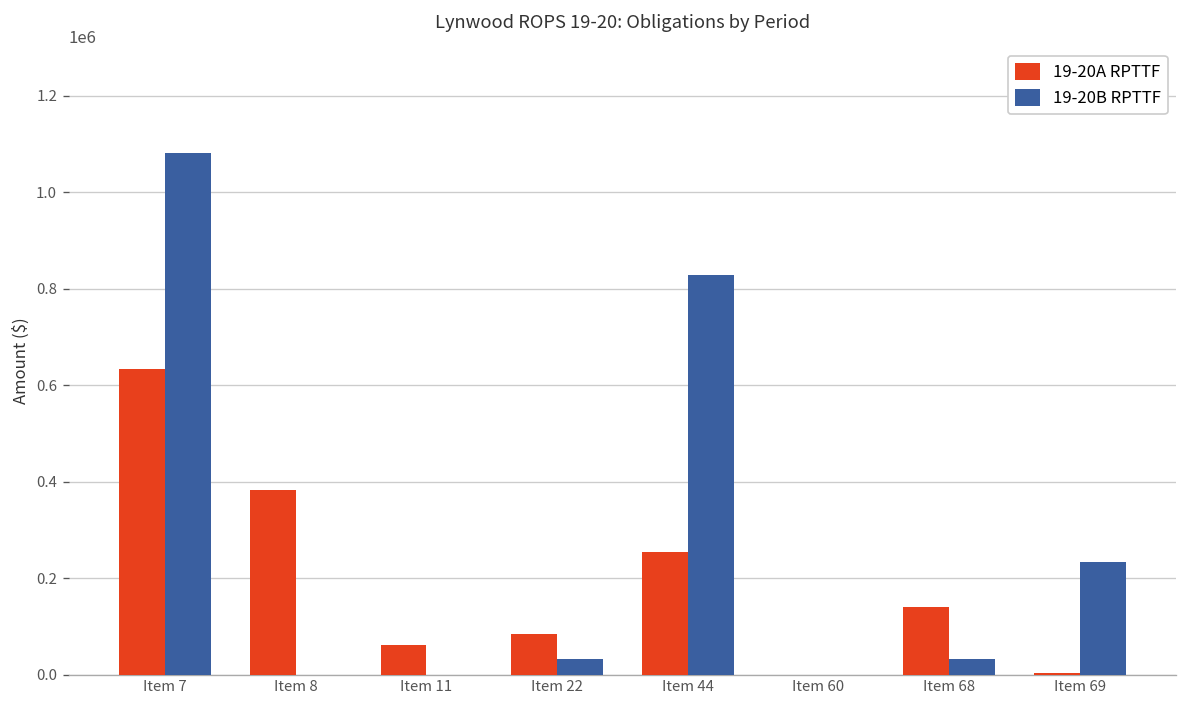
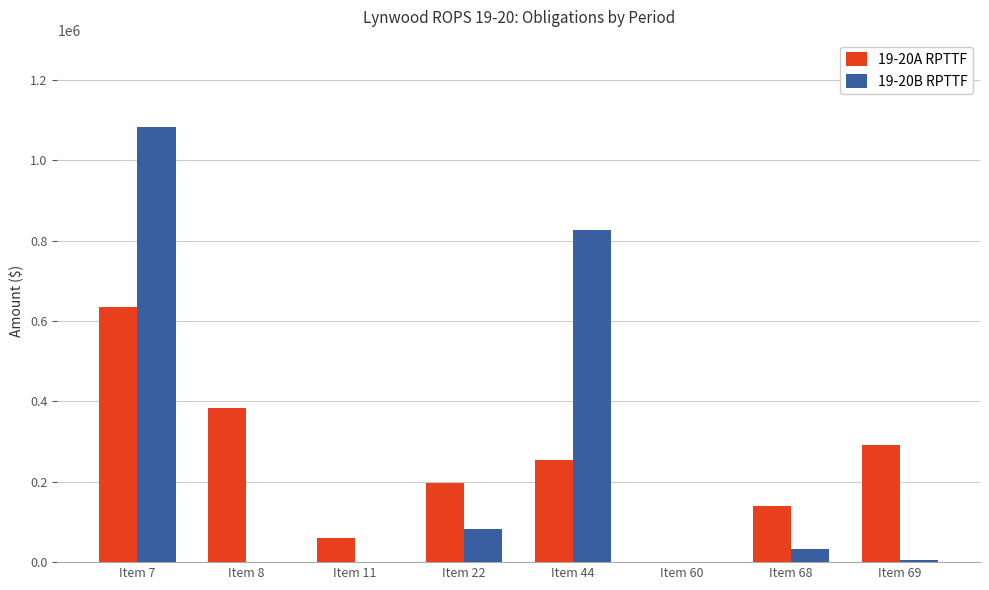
  {
    "19-20A RPTTF": {
      "Item 7": 630000,
      "Item 8": 380000,
      "Item 11": 60000,
-     "Item 22": 80000,
+     "Item 22": 200000,
      "Item 44": 250000,
      "Item 60": 0,
      "Item 68": 140000,
-     "Item 69": 0
+     "Item 69": 290000
    },
    "19-20B RPTTF": {
      "Item 7": 1080000,
      "Item 8": 0,
      "Item 11": 0,
-     "Item 22": 30000,
+     "Item 22": 80000,
      "Item 44": 830000,
      "Item 60": 0,
      "Item 68": 30000,
-     "Item 69": 230000
+     "Item 69": 0
    }
  }
